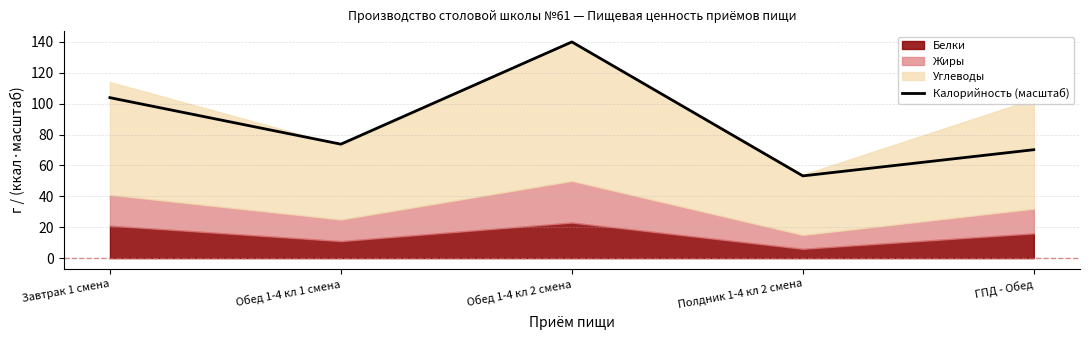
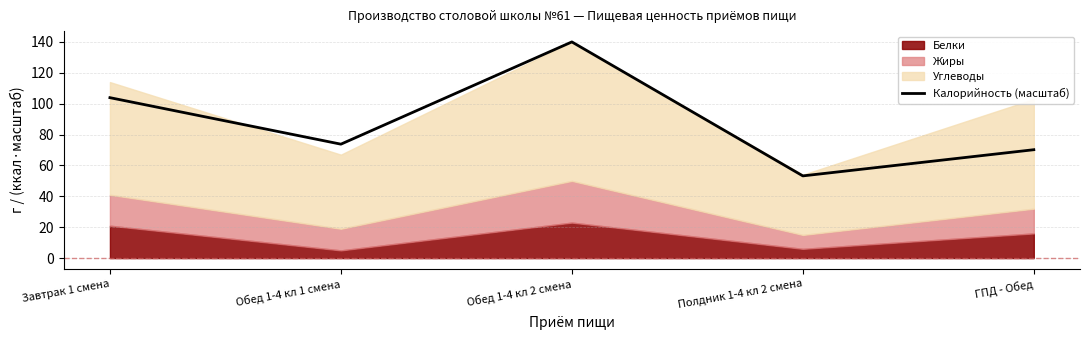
  {
    "Калорийность (масштаб)": {
      "Завтрак 1 смена": 104,
      "ГПД - Обед": 70
    },
    "Белки": {
      "Завтрак 1 смена": 21,
-     "Обед 1-4 кл 1 смена": 11,
+     "Обед 1-4 кл 1 смена": 5,
      "Обед 1-4 кл 2 смена": 23,
      "Полдник 1-4 кл 2 смена": 6,
      "ГПД - Обед": 16
    },
    "Жиры": {
      "Завтрак 1 смена": 20,
      "Обед 1-4 кл 1 смена": 14,
      "Обед 1-4 кл 2 смена": 27,
      "Полдник 1-4 кл 2 смена": 9,
      "ГПД - Обед": 16
    },
    "Углеводы": {
      "Завтрак 1 смена": 73
    }
  }
